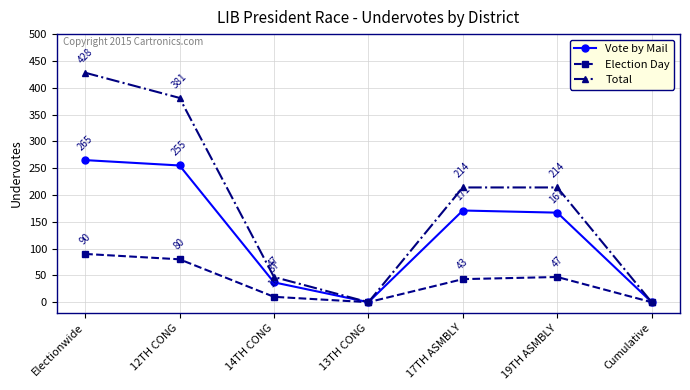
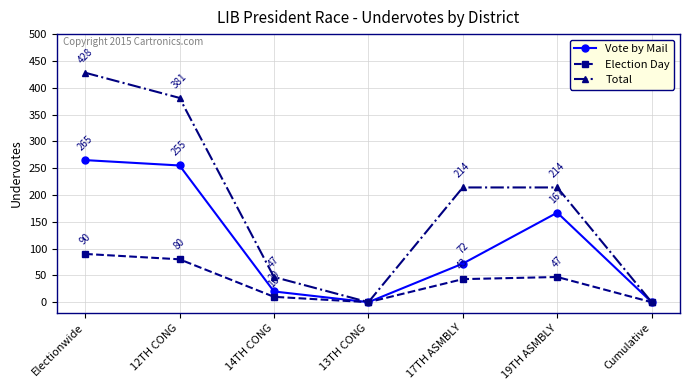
  {
    "Vote by Mail": {
      "Electionwide": 265,
      "12TH CONG": 255,
-     "14TH CONG": 37,
-     "17TH ASMBLY": 171
+     "14TH CONG": 20,
+     "17TH ASMBLY": 72
    }
  }
